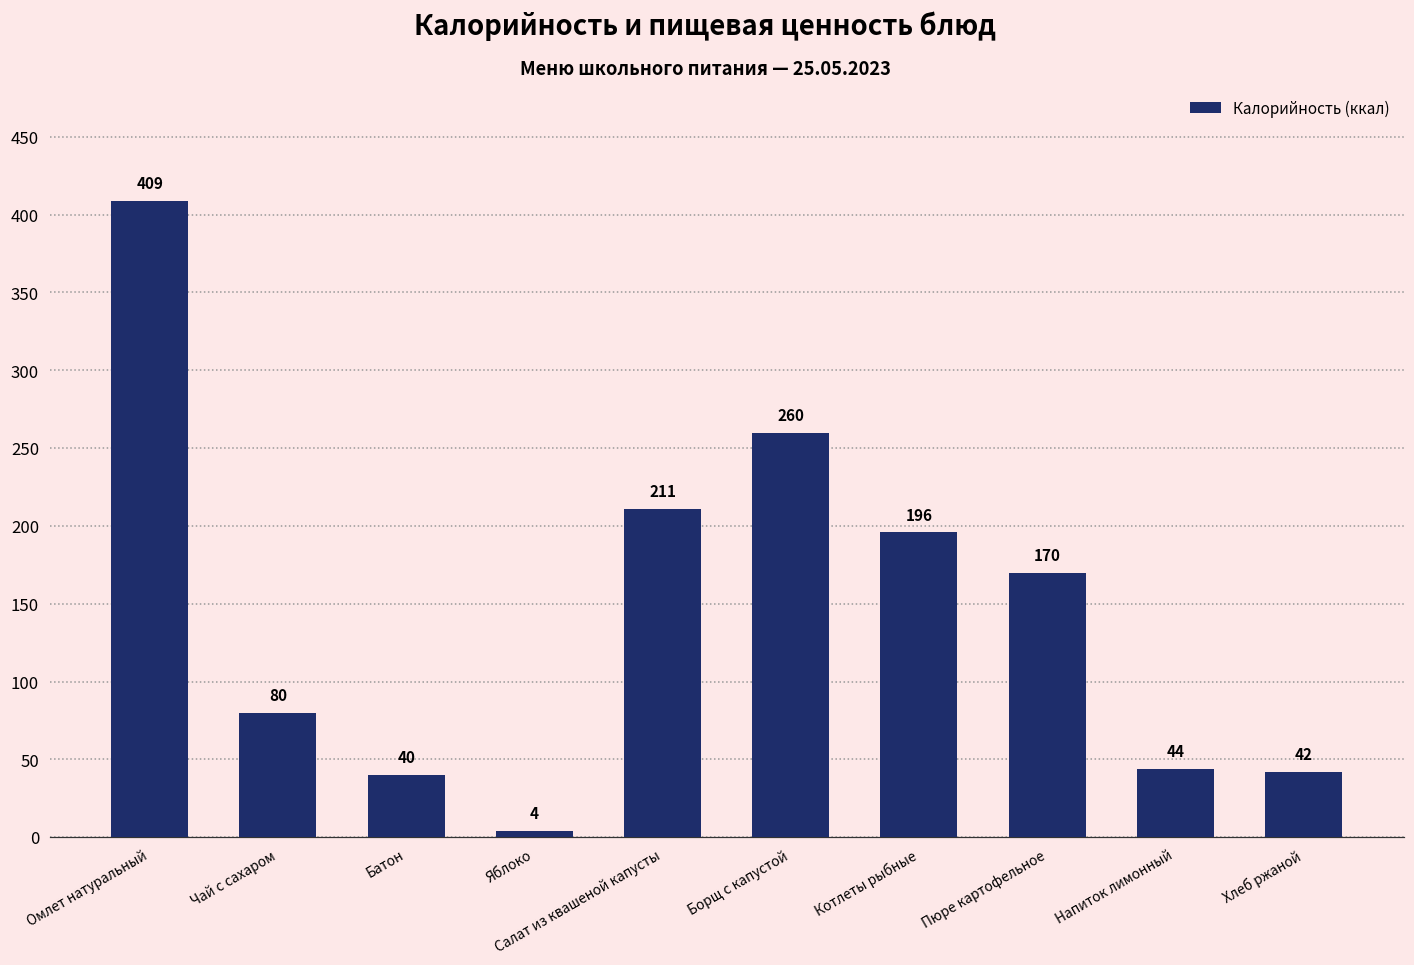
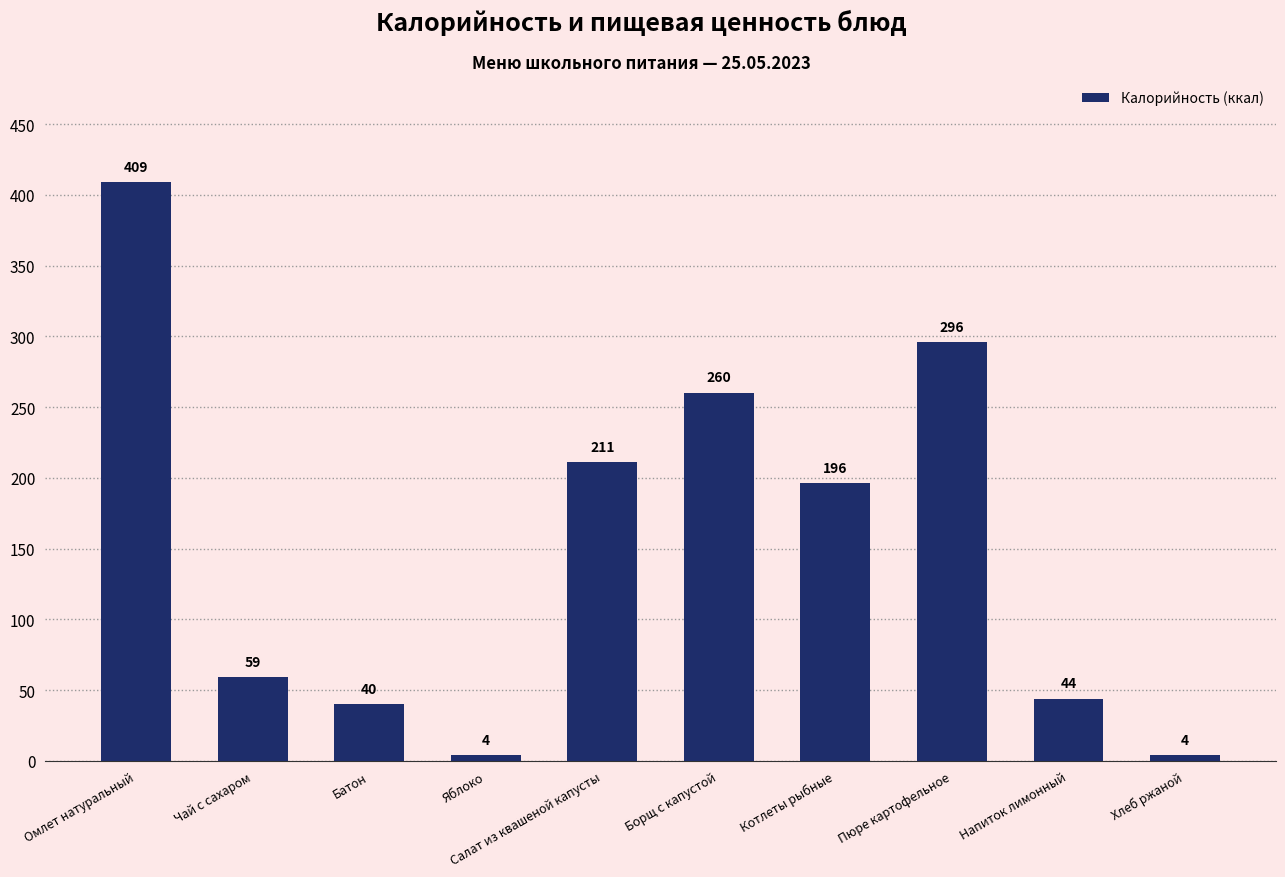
  {
    "Омлет натуральный": 409,
-   "Чай с сахаром": 80,
+   "Чай с сахаром": 59,
    "Батон": 40,
    "Яблоко": 4,
    "Салат из квашеной капусты": 211,
    "Борщ с капустой": 260,
    "Котлеты рыбные": 196,
-   "Пюре картофельное": 170,
+   "Пюре картофельное": 296,
    "Напиток лимонный": 44,
-   "Хлеб ржаной": 42
+   "Хлеб ржаной": 4
  }
